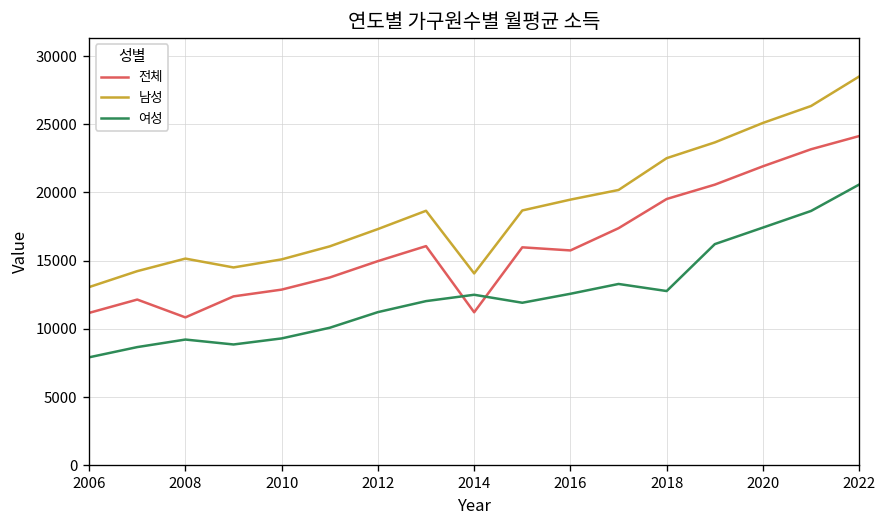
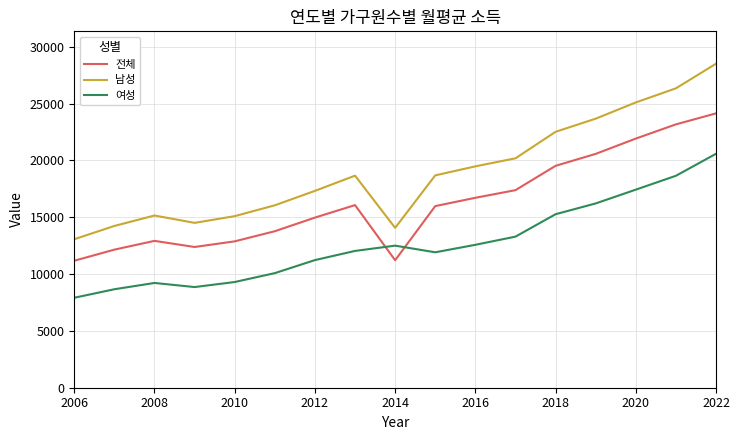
  {
    "전체": {
      "2006": 11200,
-     "2008": 10800,
+     "2008": 12900,
      "2010": 12900,
      "2012": 15000,
      "2014": 11200,
-     "2016": 15800,
+     "2016": 16700,
      "2018": 19500,
      "2020": 21900,
      "2022": 24100
    },
    "남성": {
      "2006": 13100,
      "2008": 15200,
      "2010": 15100,
      "2012": 17300,
      "2014": 14100,
      "2016": 19500,
      "2018": 22500,
      "2020": 25100,
      "2022": 28500
    },
    "여성": {
      "2006": 7900,
      "2008": 9200,
      "2010": 9300,
      "2012": 11200,
      "2014": 12500,
      "2016": 12600,
-     "2018": 12800,
+     "2018": 15300,
      "2020": 17400,
      "2022": 20600
    }
  }
